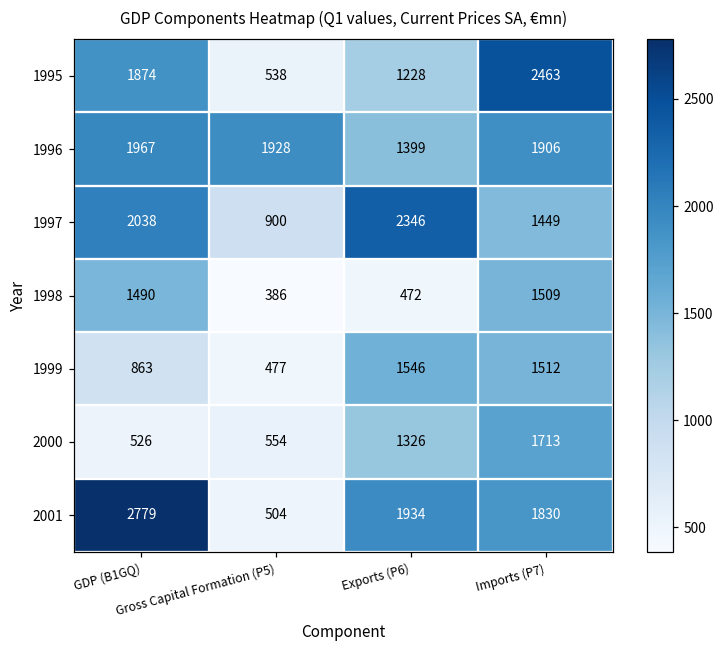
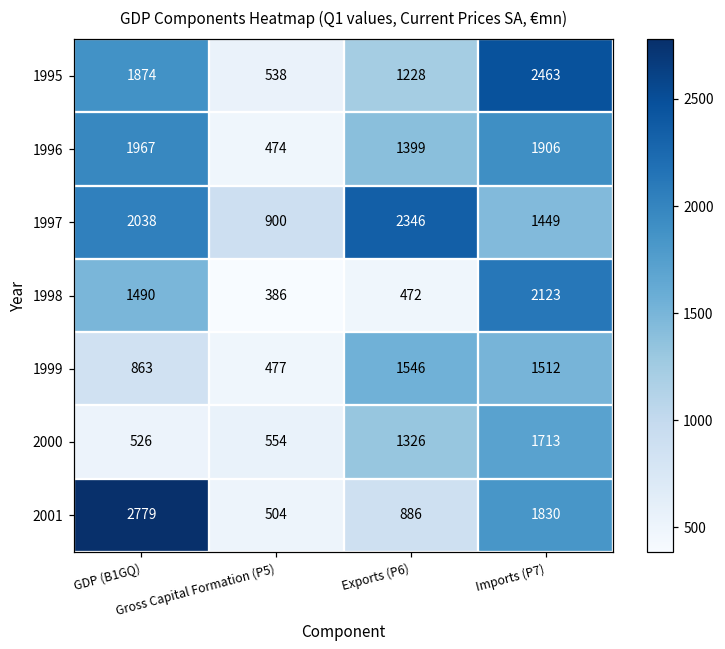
  {
    "1995": {
      "GDP (B1GQ)": 1874,
      "Gross Capital Formation (P5)": 538,
      "Exports (P6)": 1228,
      "Imports (P7)": 2463
    },
    "1996": {
      "GDP (B1GQ)": 1967,
-     "Gross Capital Formation (P5)": 1928,
+     "Gross Capital Formation (P5)": 474,
      "Exports (P6)": 1399,
      "Imports (P7)": 1906
    },
    "1997": {
      "GDP (B1GQ)": 2038,
      "Gross Capital Formation (P5)": 900,
      "Exports (P6)": 2346,
      "Imports (P7)": 1449
    },
    "1998": {
      "GDP (B1GQ)": 1490,
      "Gross Capital Formation (P5)": 386,
      "Exports (P6)": 472,
-     "Imports (P7)": 1509
+     "Imports (P7)": 2123
    },
    "1999": {
      "GDP (B1GQ)": 863,
      "Gross Capital Formation (P5)": 477,
      "Exports (P6)": 1546,
      "Imports (P7)": 1512
    },
    "2000": {
      "GDP (B1GQ)": 526,
      "Gross Capital Formation (P5)": 554,
      "Exports (P6)": 1326,
      "Imports (P7)": 1713
    },
    "2001": {
      "GDP (B1GQ)": 2779,
      "Gross Capital Formation (P5)": 504,
-     "Exports (P6)": 1934,
+     "Exports (P6)": 886,
      "Imports (P7)": 1830
    }
  }
